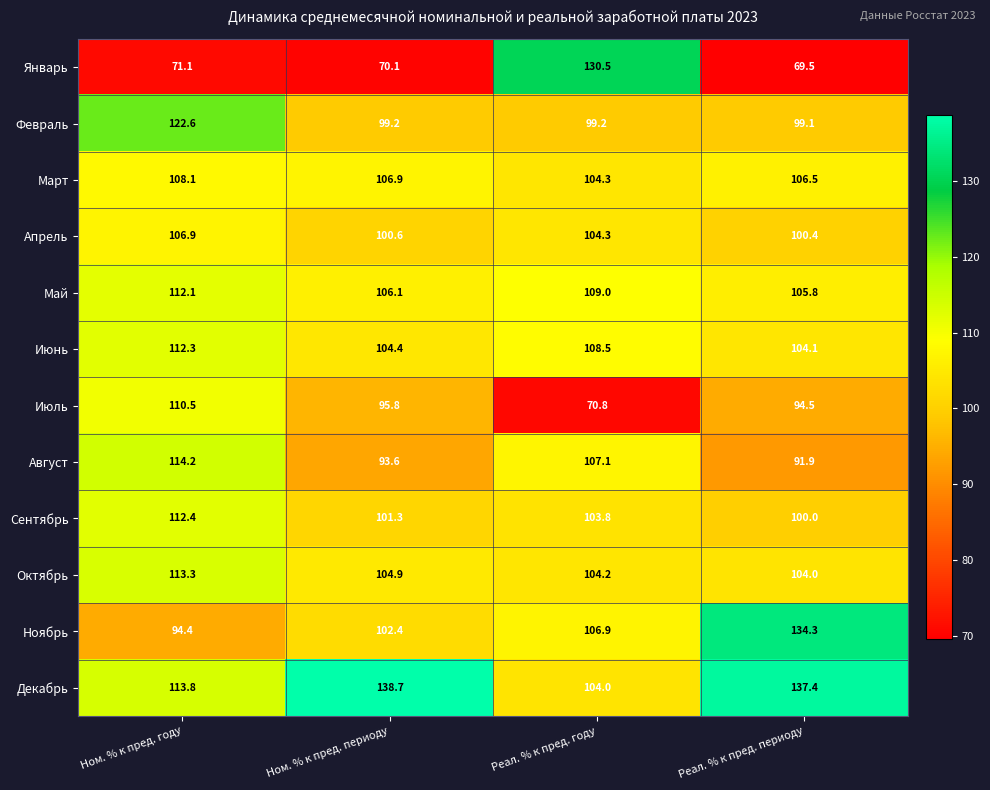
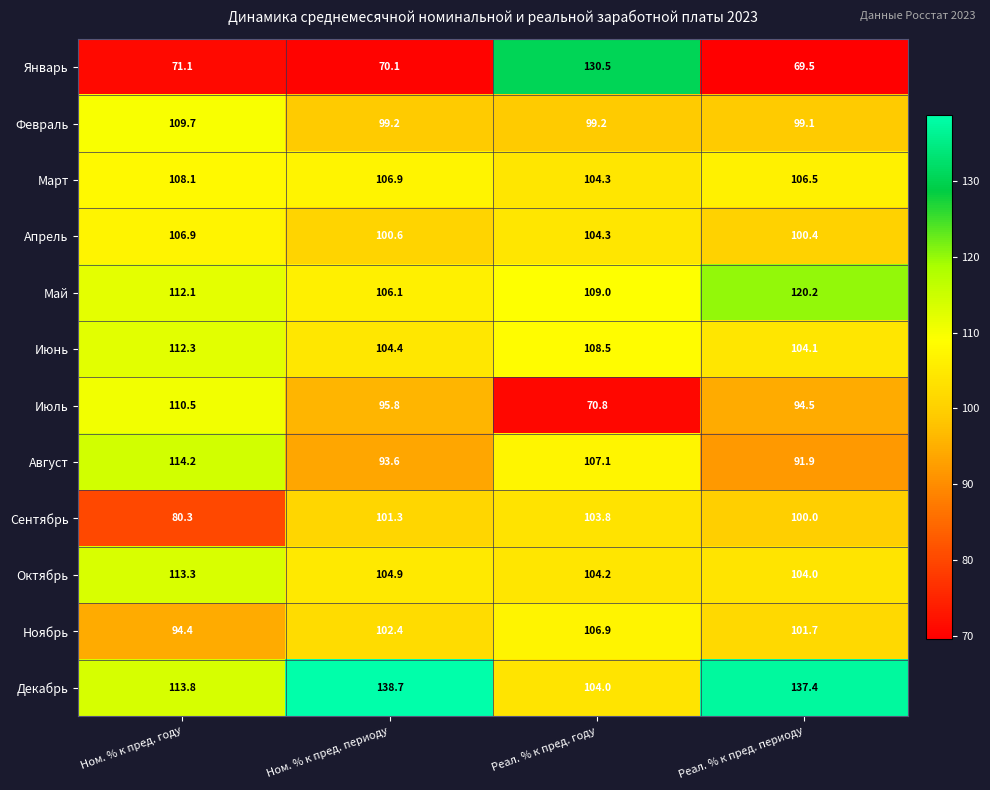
  {
    "Январь": {
      "Ном. % к пред. году": 71.1,
      "Ном. % к пред. периоду": 70.1,
      "Реал. % к пред. году": 130.5,
      "Реал. % к пред. периоду": 69.5
    },
    "Февраль": {
-     "Ном. % к пред. году": 122.6,
+     "Ном. % к пред. году": 109.7,
      "Ном. % к пред. периоду": 99.2,
      "Реал. % к пред. году": 99.2,
      "Реал. % к пред. периоду": 99.1
    },
    "Март": {
      "Ном. % к пред. году": 108.1,
      "Ном. % к пред. периоду": 106.9,
      "Реал. % к пред. году": 104.3,
      "Реал. % к пред. периоду": 106.5
    },
    "Апрель": {
      "Ном. % к пред. году": 106.9,
      "Ном. % к пред. периоду": 100.6,
      "Реал. % к пред. году": 104.3,
      "Реал. % к пред. периоду": 100.4
    },
    "Май": {
      "Ном. % к пред. году": 112.1,
      "Ном. % к пред. периоду": 106.1,
      "Реал. % к пред. году": 109.0,
-     "Реал. % к пред. периоду": 105.8
+     "Реал. % к пред. периоду": 120.2
    },
    "Июнь": {
      "Ном. % к пред. году": 112.3,
      "Ном. % к пред. периоду": 104.4,
      "Реал. % к пред. году": 108.5,
      "Реал. % к пред. периоду": 104.1
    },
    "Июль": {
      "Ном. % к пред. году": 110.5,
      "Ном. % к пред. периоду": 95.8,
      "Реал. % к пред. году": 70.8,
      "Реал. % к пред. периоду": 94.5
    },
    "Август": {
      "Ном. % к пред. году": 114.2,
      "Ном. % к пред. периоду": 93.6,
      "Реал. % к пред. году": 107.1,
      "Реал. % к пред. периоду": 91.9
    },
    "Сентябрь": {
-     "Ном. % к пред. году": 112.4,
+     "Ном. % к пред. году": 80.3,
      "Ном. % к пред. периоду": 101.3,
      "Реал. % к пред. году": 103.8,
      "Реал. % к пред. периоду": 100.0
    },
    "Октябрь": {
      "Ном. % к пред. году": 113.3,
      "Ном. % к пред. периоду": 104.9,
      "Реал. % к пред. году": 104.2,
      "Реал. % к пред. периоду": 104.0
    },
    "Ноябрь": {
      "Ном. % к пред. году": 94.4,
      "Ном. % к пред. периоду": 102.4,
      "Реал. % к пред. году": 106.9,
-     "Реал. % к пред. периоду": 134.3
+     "Реал. % к пред. периоду": 101.7
    },
    "Декабрь": {
      "Ном. % к пред. году": 113.8,
      "Ном. % к пред. периоду": 138.7,
      "Реал. % к пред. году": 104.0,
      "Реал. % к пред. периоду": 137.4
    }
  }
